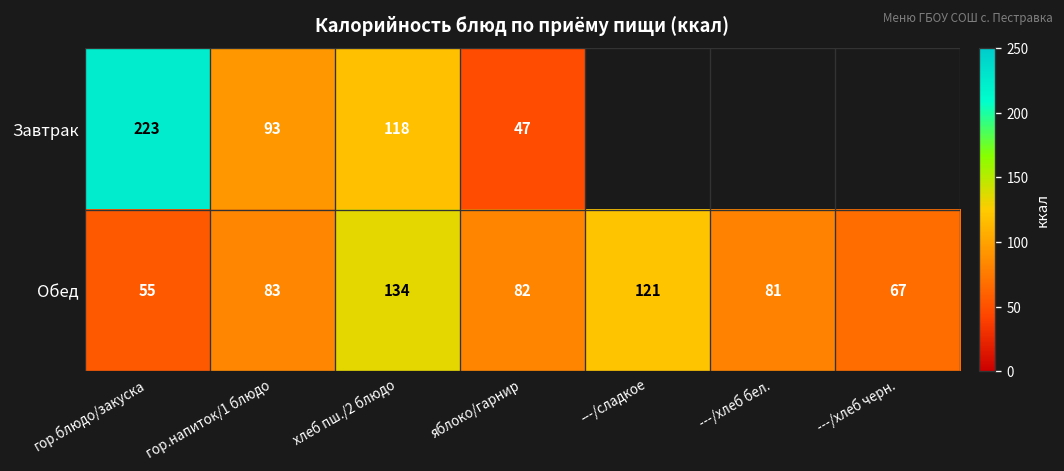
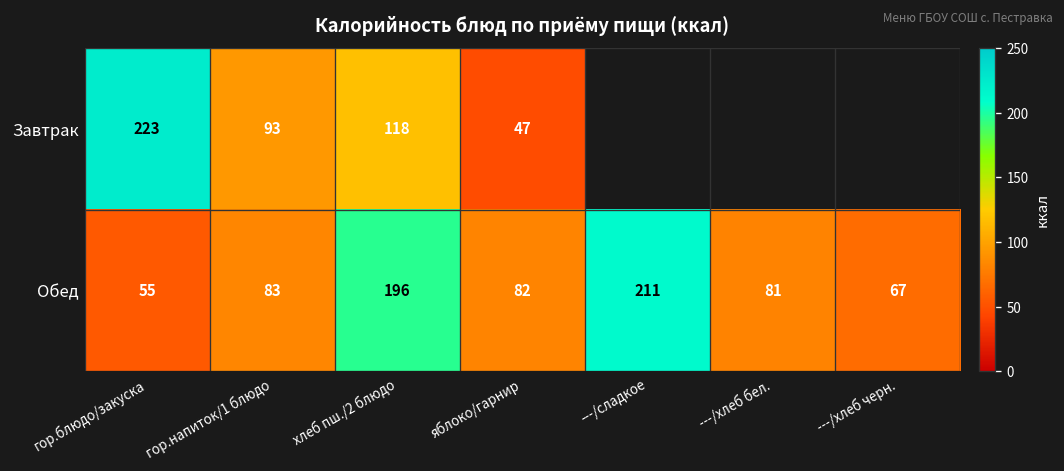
  {
    "Завтрак": {
      "гор.блюдо/закуска": 223,
      "гор.напиток/1 блюдо": 93,
      "хлеб пш./2 блюдо": 118,
      "яблоко/гарнир": 47
    },
    "Обед": {
      "гор.блюдо/закуска": 55,
      "гор.напиток/1 блюдо": 83,
-     "хлеб пш./2 блюдо": 134,
+     "хлеб пш./2 блюдо": 196,
      "яблоко/гарнир": 82,
-     "---/сладкое": 121,
+     "---/сладкое": 211,
      "---/хлеб бел.": 81,
      "---/хлеб черн.": 67
    }
  }
